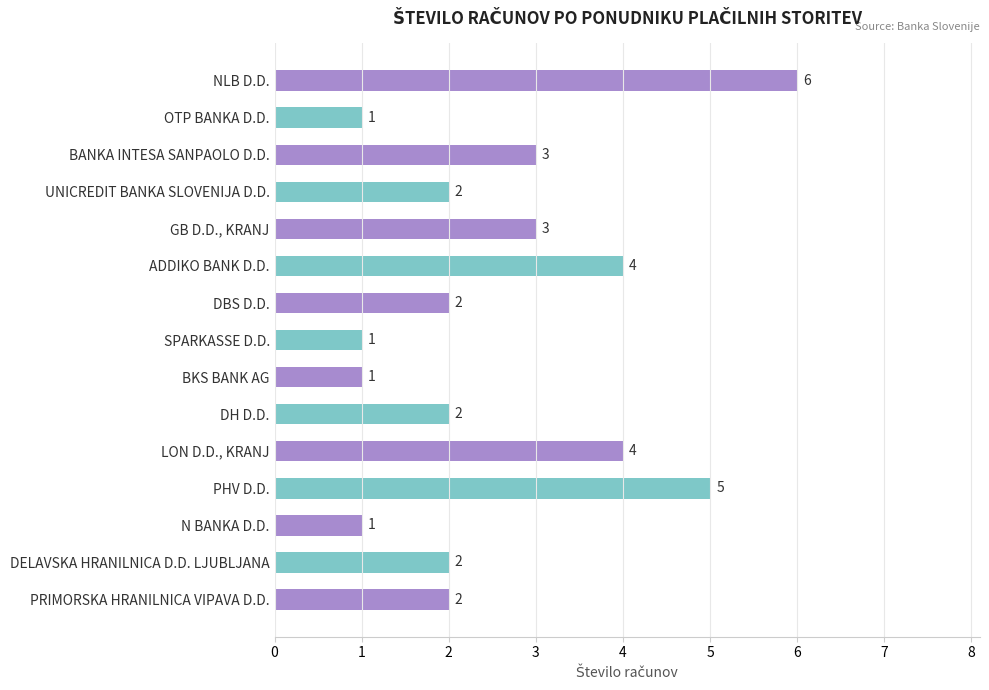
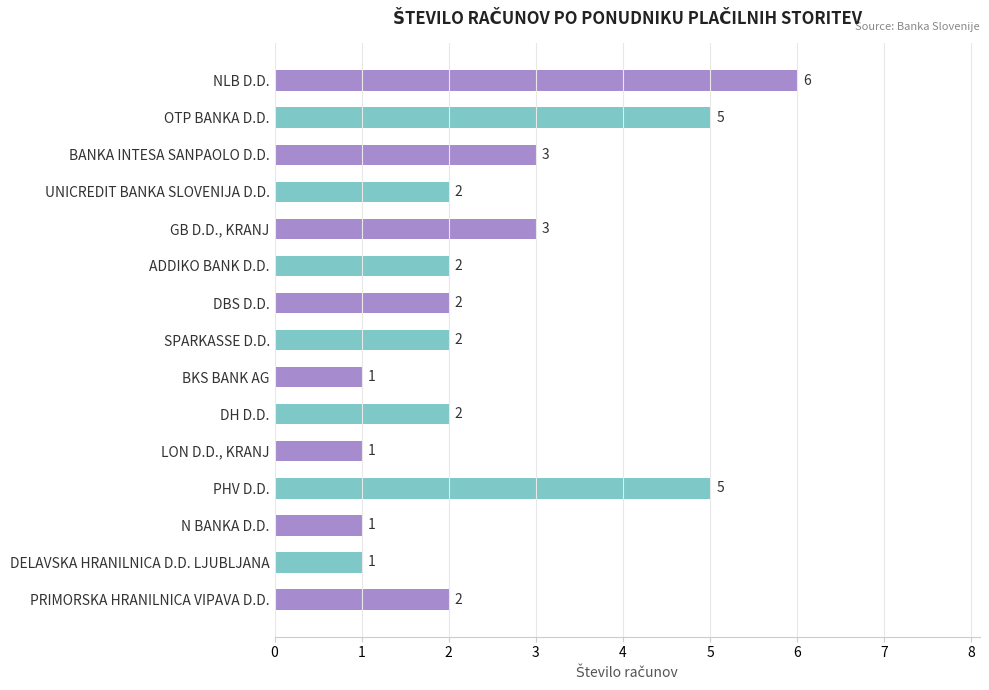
  {
    "NLB D.D.": 6,
-   "OTP BANKA D.D.": 1,
+   "OTP BANKA D.D.": 5,
    "BANKA INTESA SANPAOLO D.D.": 3,
    "UNICREDIT BANKA SLOVENIJA D.D.": 2,
    "GB D.D., KRANJ": 3,
-   "ADDIKO BANK D.D.": 4,
+   "ADDIKO BANK D.D.": 2,
    "DBS D.D.": 2,
-   "SPARKASSE D.D.": 1,
+   "SPARKASSE D.D.": 2,
    "BKS BANK AG": 1,
    "DH D.D.": 2,
-   "LON D.D., KRANJ": 4,
+   "LON D.D., KRANJ": 1,
    "PHV D.D.": 5,
    "N BANKA D.D.": 1,
-   "DELAVSKA HRANILNICA D.D. LJUBLJANA": 2,
+   "DELAVSKA HRANILNICA D.D. LJUBLJANA": 1,
    "PRIMORSKA HRANILNICA VIPAVA D.D.": 2
  }
